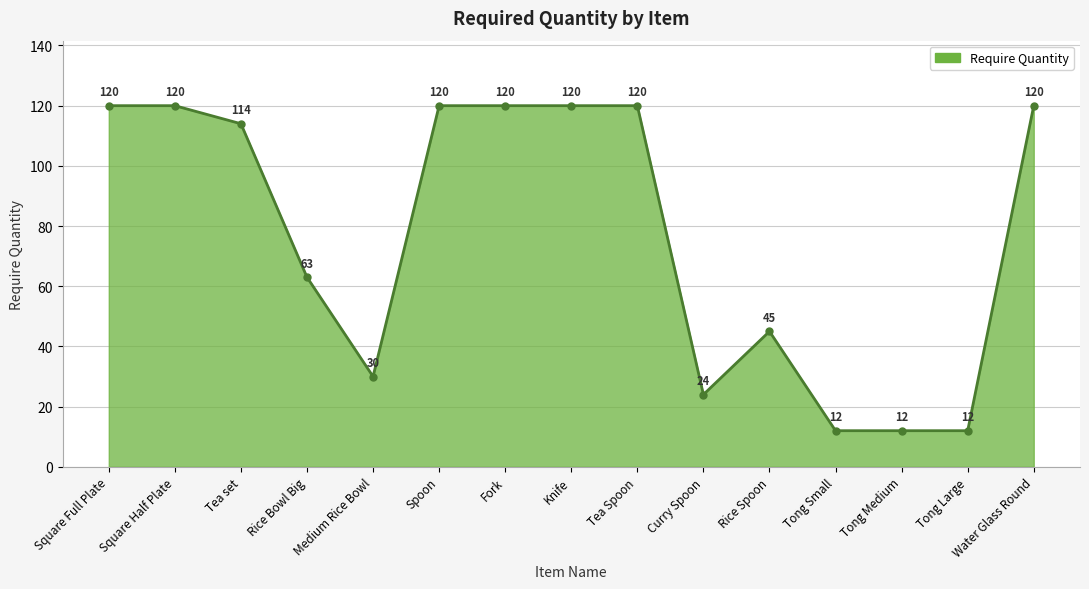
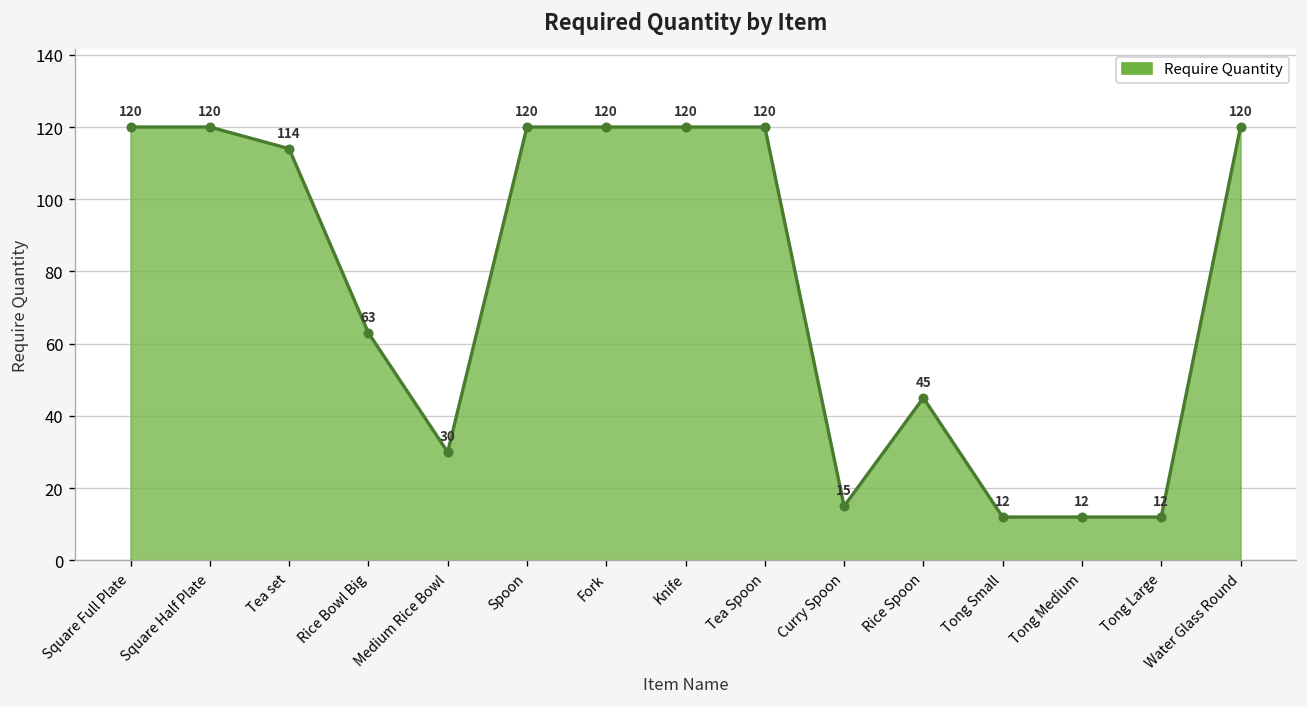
  {
    "Square Full Plate": 120,
    "Square Half Plate": 120,
    "Tea set": 114,
    "Rice Bowl Big": 63,
    "Medium Rice Bowl": 30,
    "Spoon": 120,
    "Fork": 120,
    "Knife": 120,
    "Tea Spoon": 120,
-   "Curry Spoon": 24,
+   "Curry Spoon": 15,
    "Rice Spoon": 45,
    "Tong Small": 12,
    "Tong Medium": 12,
    "Tong Large": 12,
    "Water Glass Round": 120
  }
